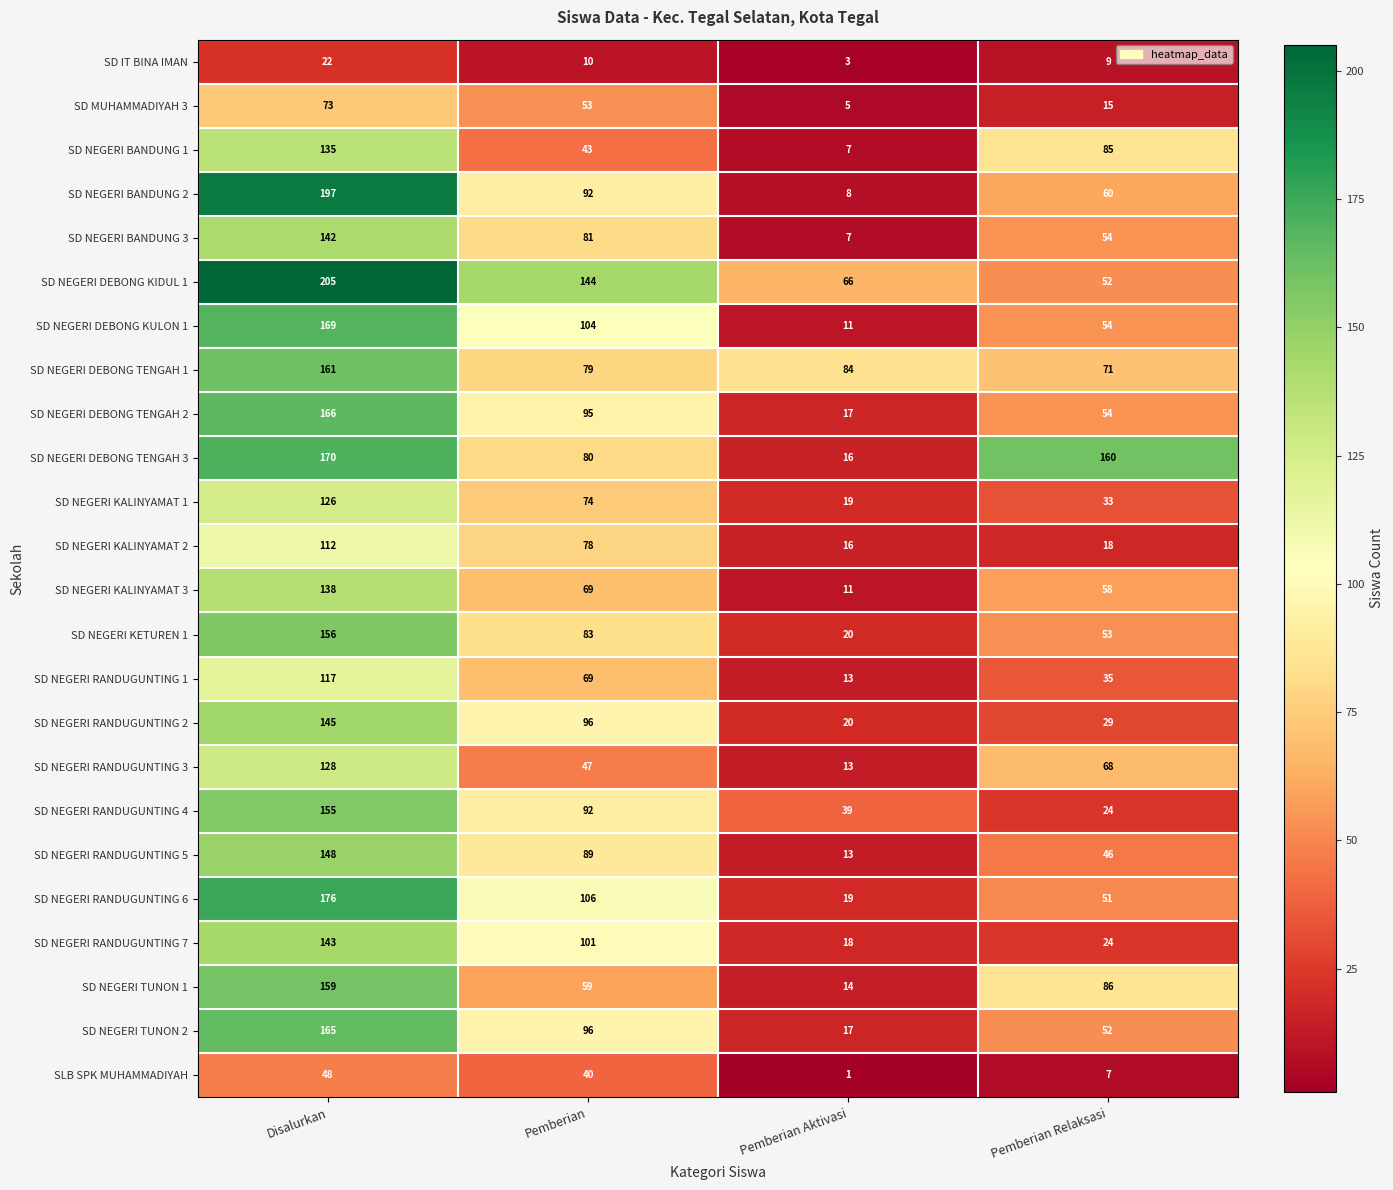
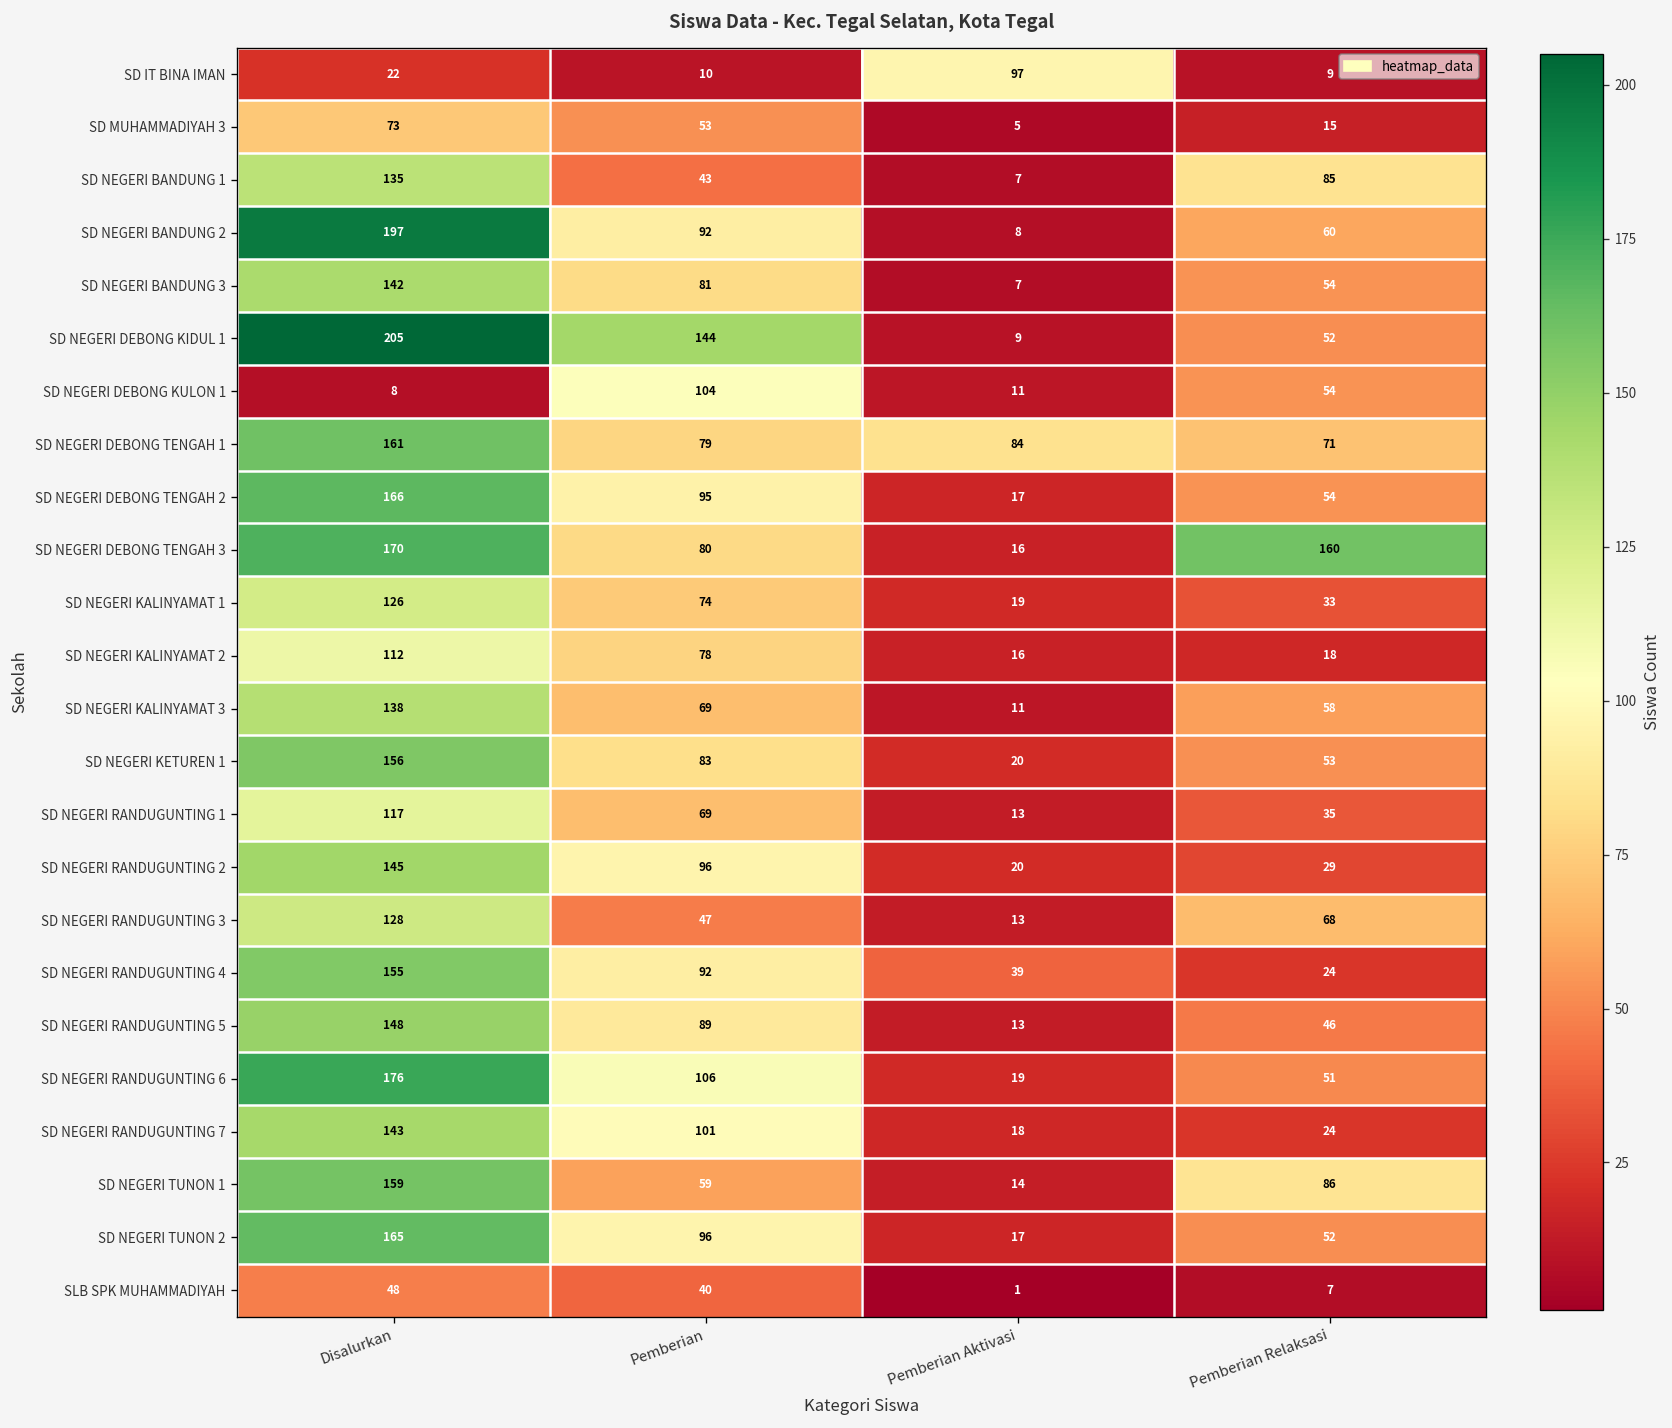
  {
    "SD IT BINA IMAN": {
      "Disalurkan": 22,
      "Pemberian": 10,
-     "Pemberian Aktivasi": 3,
+     "Pemberian Aktivasi": 97,
      "Pemberian Relaksasi": 9
    },
    "SD MUHAMMADIYAH 3": {
      "Disalurkan": 73,
      "Pemberian": 53,
      "Pemberian Aktivasi": 5,
      "Pemberian Relaksasi": 15
    },
    "SD NEGERI BANDUNG 1": {
      "Disalurkan": 135,
      "Pemberian": 43,
      "Pemberian Aktivasi": 7,
      "Pemberian Relaksasi": 85
    },
    "SD NEGERI BANDUNG 2": {
      "Disalurkan": 197,
      "Pemberian": 92,
      "Pemberian Aktivasi": 8,
      "Pemberian Relaksasi": 60
    },
    "SD NEGERI BANDUNG 3": {
      "Disalurkan": 142,
      "Pemberian": 81,
      "Pemberian Aktivasi": 7,
      "Pemberian Relaksasi": 54
    },
    "SD NEGERI DEBONG KIDUL 1": {
      "Disalurkan": 205,
      "Pemberian": 144,
-     "Pemberian Aktivasi": 66,
+     "Pemberian Aktivasi": 9,
      "Pemberian Relaksasi": 52
    },
    "SD NEGERI DEBONG KULON 1": {
-     "Disalurkan": 169,
+     "Disalurkan": 8,
      "Pemberian": 104,
      "Pemberian Aktivasi": 11,
      "Pemberian Relaksasi": 54
    },
    "SD NEGERI DEBONG TENGAH 1": {
      "Disalurkan": 161,
      "Pemberian": 79,
      "Pemberian Aktivasi": 84,
      "Pemberian Relaksasi": 71
    },
    "SD NEGERI DEBONG TENGAH 2": {
      "Disalurkan": 166,
      "Pemberian": 95,
      "Pemberian Aktivasi": 17,
      "Pemberian Relaksasi": 54
    },
    "SD NEGERI DEBONG TENGAH 3": {
      "Disalurkan": 170,
      "Pemberian": 80,
      "Pemberian Aktivasi": 16,
      "Pemberian Relaksasi": 160
    },
    "SD NEGERI KALINYAMAT 1": {
      "Disalurkan": 126,
      "Pemberian": 74,
      "Pemberian Aktivasi": 19,
      "Pemberian Relaksasi": 33
    },
    "SD NEGERI KALINYAMAT 2": {
      "Disalurkan": 112,
      "Pemberian": 78,
      "Pemberian Aktivasi": 16,
      "Pemberian Relaksasi": 18
    },
    "SD NEGERI KALINYAMAT 3": {
      "Disalurkan": 138,
      "Pemberian": 69,
      "Pemberian Aktivasi": 11,
      "Pemberian Relaksasi": 58
    },
    "SD NEGERI KETUREN 1": {
      "Disalurkan": 156,
      "Pemberian": 83,
      "Pemberian Aktivasi": 20,
      "Pemberian Relaksasi": 53
    },
    "SD NEGERI RANDUGUNTING 1": {
      "Disalurkan": 117,
      "Pemberian": 69,
      "Pemberian Aktivasi": 13,
      "Pemberian Relaksasi": 35
    },
    "SD NEGERI RANDUGUNTING 2": {
      "Disalurkan": 145,
      "Pemberian": 96,
      "Pemberian Aktivasi": 20,
      "Pemberian Relaksasi": 29
    },
    "SD NEGERI RANDUGUNTING 3": {
      "Disalurkan": 128,
      "Pemberian": 47,
      "Pemberian Aktivasi": 13,
      "Pemberian Relaksasi": 68
    },
    "SD NEGERI RANDUGUNTING 4": {
      "Disalurkan": 155,
      "Pemberian": 92,
      "Pemberian Aktivasi": 39,
      "Pemberian Relaksasi": 24
    },
    "SD NEGERI RANDUGUNTING 5": {
      "Disalurkan": 148,
      "Pemberian": 89,
      "Pemberian Aktivasi": 13,
      "Pemberian Relaksasi": 46
    },
    "SD NEGERI RANDUGUNTING 6": {
      "Disalurkan": 176,
      "Pemberian": 106,
      "Pemberian Aktivasi": 19,
      "Pemberian Relaksasi": 51
    },
    "SD NEGERI RANDUGUNTING 7": {
      "Disalurkan": 143,
      "Pemberian": 101,
      "Pemberian Aktivasi": 18,
      "Pemberian Relaksasi": 24
    },
    "SD NEGERI TUNON 1": {
      "Disalurkan": 159,
      "Pemberian": 59,
      "Pemberian Aktivasi": 14,
      "Pemberian Relaksasi": 86
    },
    "SD NEGERI TUNON 2": {
      "Disalurkan": 165,
      "Pemberian": 96,
      "Pemberian Aktivasi": 17,
      "Pemberian Relaksasi": 52
    },
    "SLB SPK MUHAMMADIYAH": {
      "Disalurkan": 48,
      "Pemberian": 40,
      "Pemberian Aktivasi": 1,
      "Pemberian Relaksasi": 7
    }
  }
